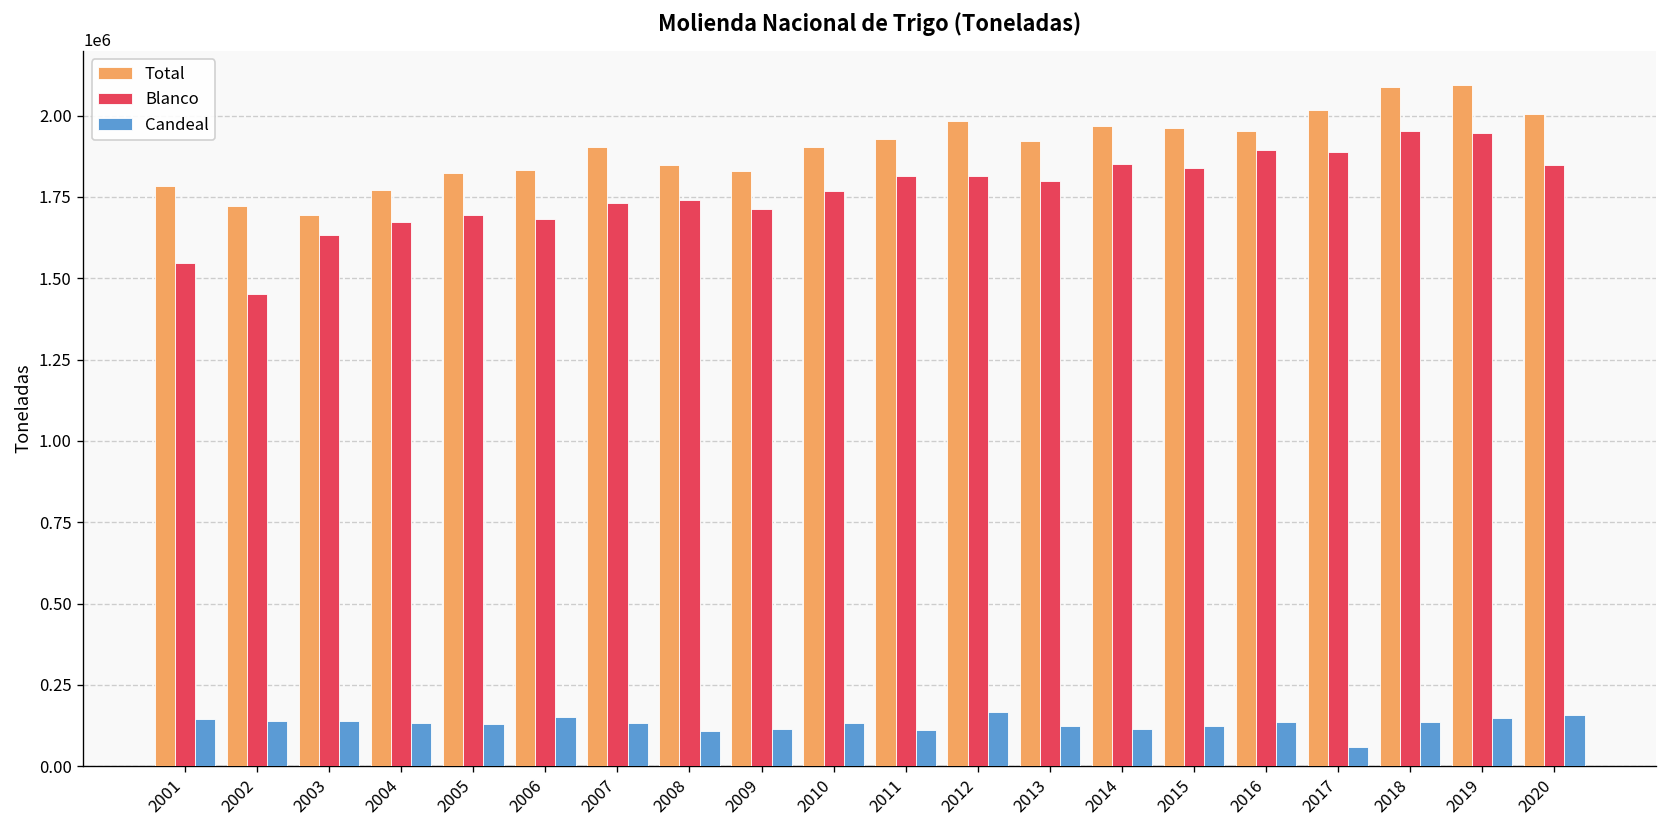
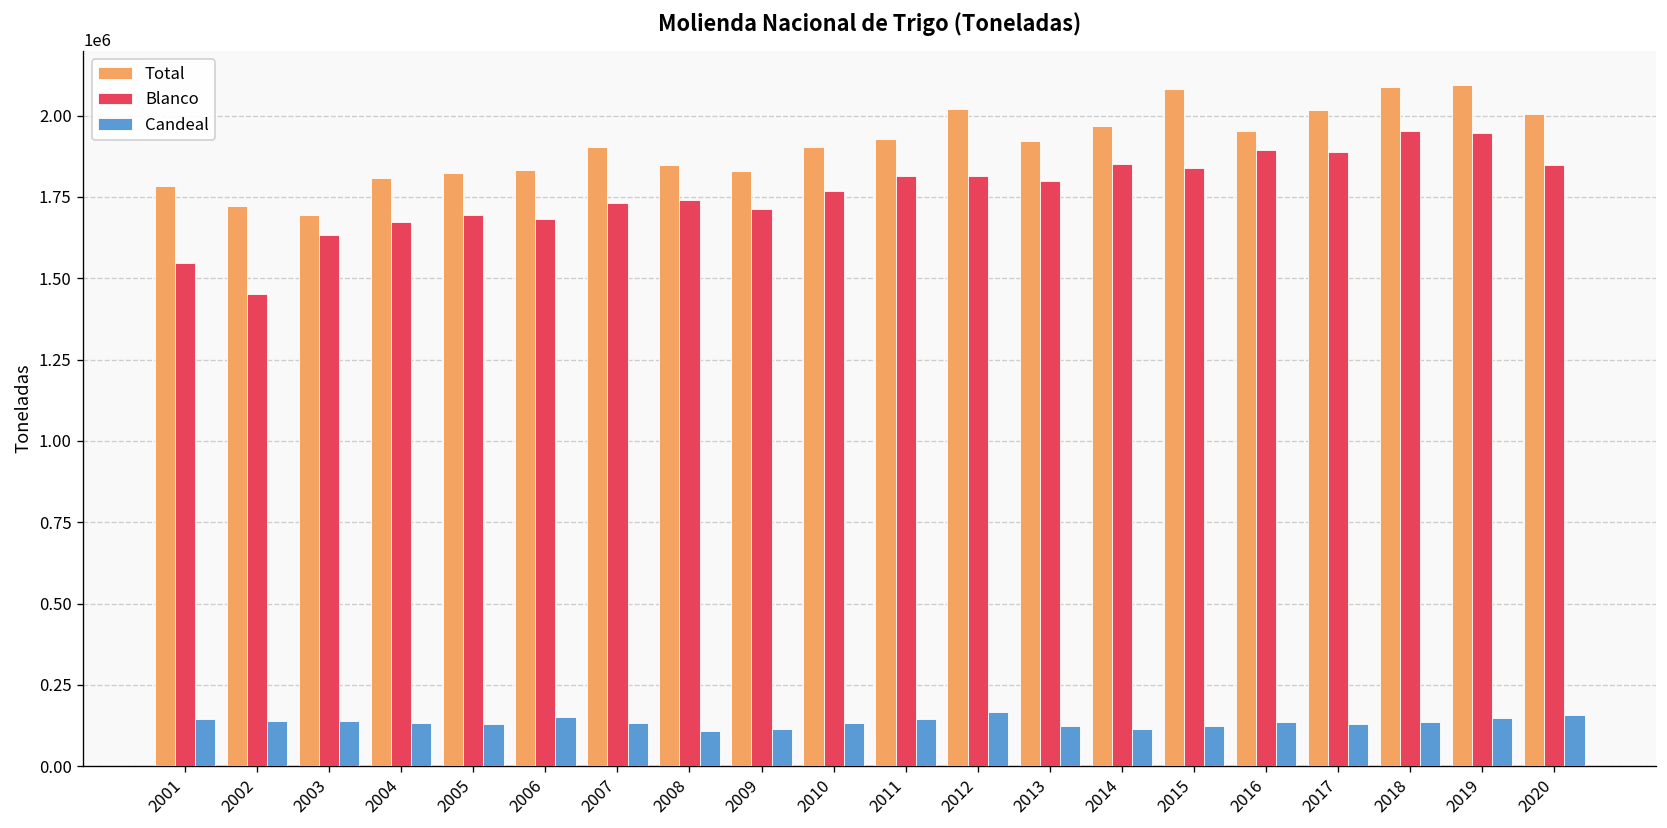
  {
    "Total": {
      "2001": 1780000,
      "2002": 1720000,
      "2003": 1690000,
-     "2004": 1770000,
+     "2004": 1810000,
      "2005": 1820000,
      "2006": 1830000,
      "2007": 1900000,
      "2008": 1850000,
      "2009": 1830000,
      "2010": 1900000,
      "2011": 1930000,
-     "2012": 1980000,
+     "2012": 2020000,
      "2013": 1920000,
      "2014": 1970000,
-     "2015": 1960000,
+     "2015": 2080000,
      "2016": 1950000,
      "2017": 2020000,
      "2018": 2090000,
      "2019": 2090000,
      "2020": 2000000
    },
    "Blanco": {
      "2001": 1550000,
      "2002": 1450000,
      "2003": 1630000,
      "2004": 1670000,
      "2005": 1690000,
      "2006": 1680000,
      "2007": 1730000,
      "2008": 1740000,
      "2009": 1710000,
      "2010": 1770000,
      "2011": 1810000,
      "2012": 1810000,
      "2013": 1800000,
      "2014": 1850000,
      "2015": 1840000,
      "2016": 1890000,
      "2017": 1890000,
      "2018": 1950000,
      "2019": 1950000,
      "2020": 1850000
    },
    "Candeal": {
      "2001": 150000,
      "2002": 140000,
      "2003": 140000,
      "2004": 130000,
      "2005": 130000,
      "2006": 150000,
      "2007": 130000,
      "2008": 110000,
      "2009": 120000,
      "2010": 130000,
-     "2011": 110000,
+     "2011": 150000,
      "2012": 170000,
      "2013": 120000,
      "2014": 120000,
      "2015": 120000,
      "2016": 130000,
-     "2017": 60000,
+     "2017": 130000,
      "2018": 140000,
      "2019": 150000,
      "2020": 160000
    }
  }
